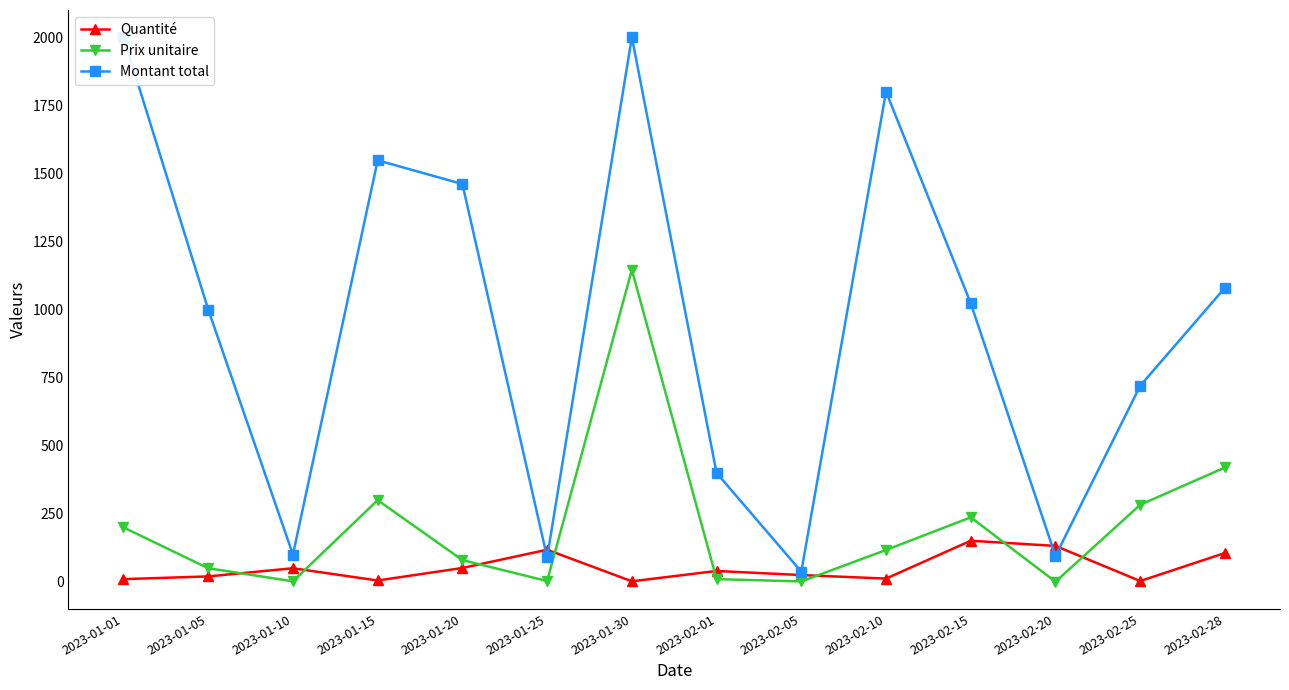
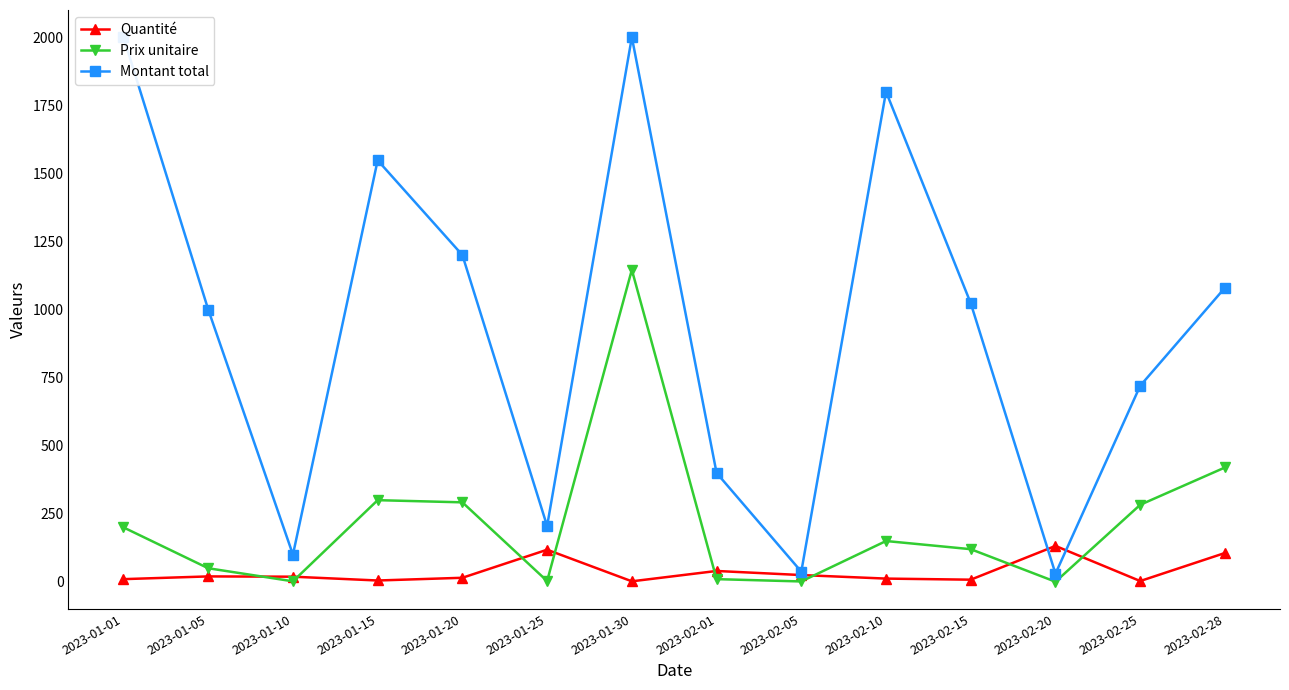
  {
    "Quantité": {
      "2023-01-01": 10,
      "2023-01-05": 20,
-     "2023-01-10": 50,
+     "2023-01-10": 20,
      "2023-01-15": 10,
-     "2023-01-20": 50,
+     "2023-01-20": 20,
      "2023-01-25": 120,
      "2023-01-30": 0,
      "2023-02-01": 40,
      "2023-02-05": 30,
      "2023-02-10": 10,
-     "2023-02-15": 150,
+     "2023-02-15": 10,
      "2023-02-20": 130,
      "2023-02-25": 0,
      "2023-02-28": 110
    },
    "Prix unitaire": {
      "2023-01-01": 200,
      "2023-01-05": 50,
      "2023-01-10": 0,
      "2023-01-15": 300,
-     "2023-01-20": 80,
+     "2023-01-20": 290,
      "2023-01-25": 0,
      "2023-01-30": 1150,
      "2023-02-01": 10,
      "2023-02-05": 0,
-     "2023-02-10": 120,
-     "2023-02-15": 240,
+     "2023-02-10": 150,
+     "2023-02-15": 120,
      "2023-02-20": 0,
      "2023-02-25": 280,
      "2023-02-28": 420
    },
    "Montant total": {
      "2023-01-05": 1000,
      "2023-01-10": 100,
      "2023-01-15": 1550,
-     "2023-01-20": 1460,
-     "2023-01-25": 90,
+     "2023-01-20": 1200,
+     "2023-01-25": 210,
      "2023-01-30": 2000,
      "2023-02-01": 400,
      "2023-02-05": 40,
      "2023-02-10": 1800,
      "2023-02-15": 1020,
-     "2023-02-20": 100,
+     "2023-02-20": 30,
      "2023-02-25": 720,
      "2023-02-28": 1080
    }
  }
